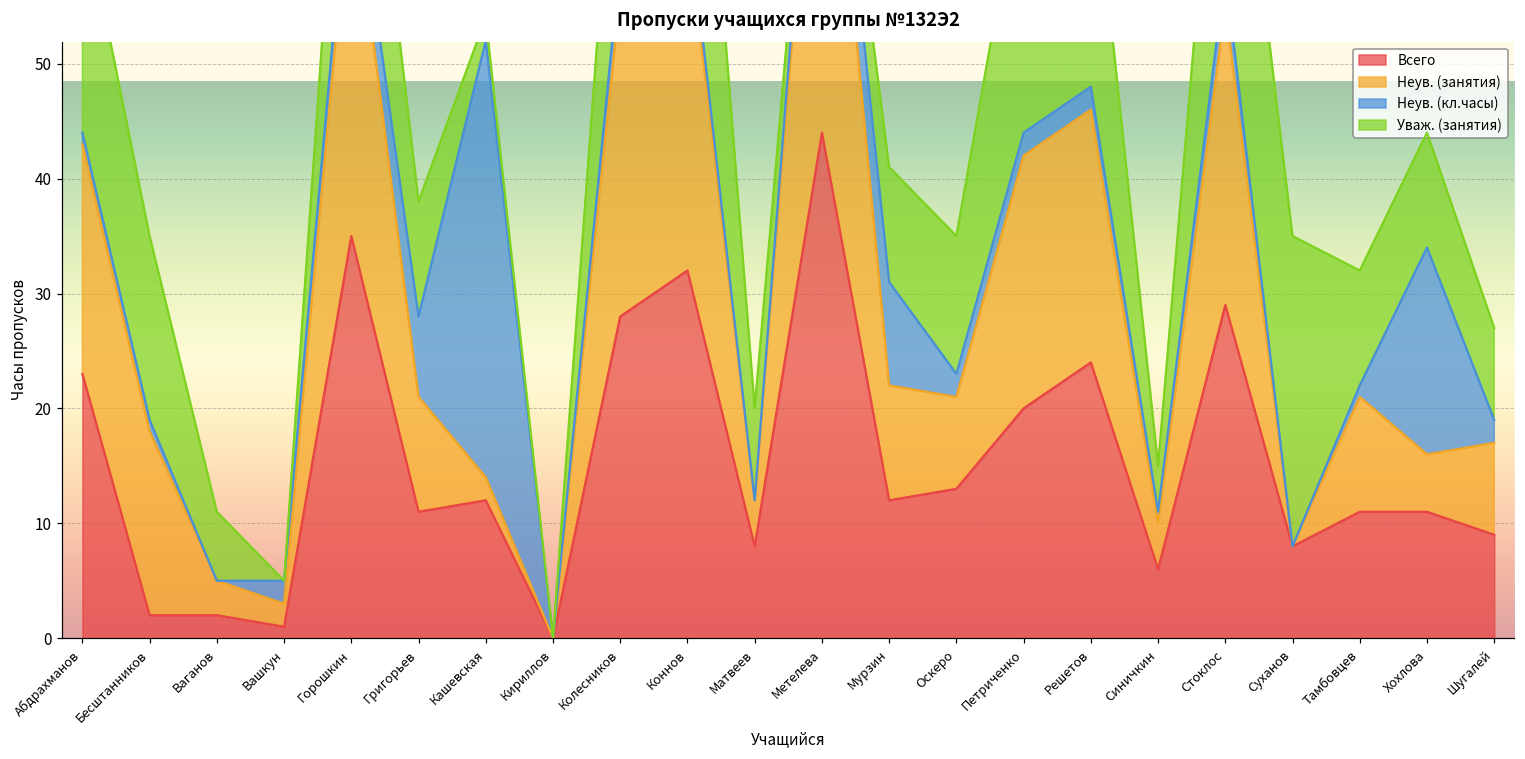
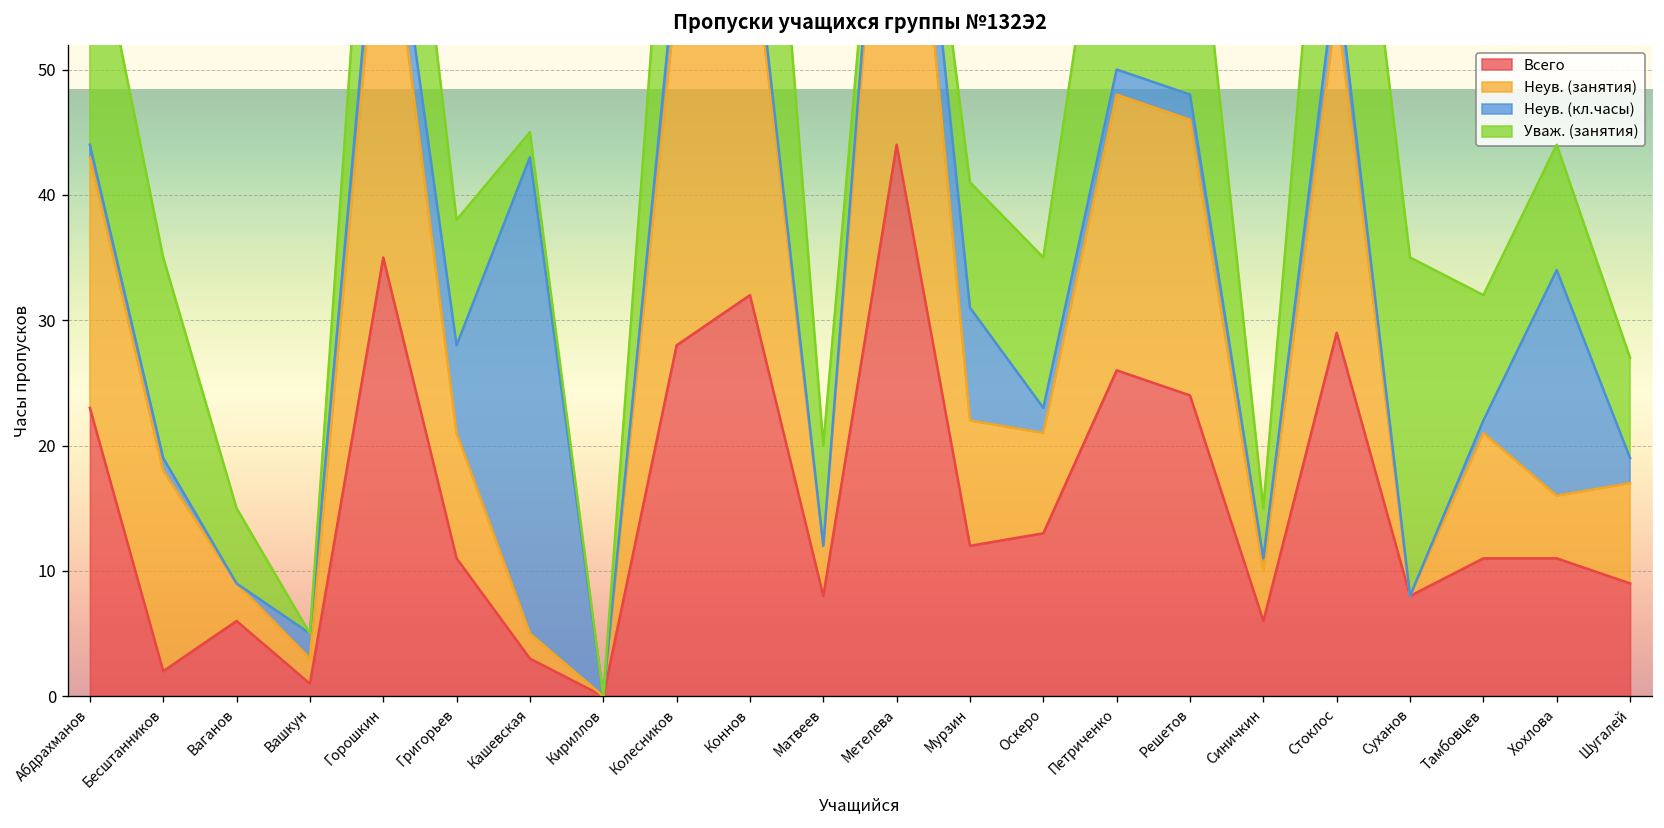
  {
    "Всего": {
      "Абдрахманов": 23,
      "Бесштанников": 2,
-     "Ваганов": 2,
+     "Ваганов": 6,
      "Вашкун": 1,
      "Горошкин": 35,
      "Григорьев": 11,
-     "Кашевская": 12,
+     "Кашевская": 3,
      "Колесников": 28,
      "Коннов": 32,
      "Матвеев": 8,
      "Метелева": 44,
      "Мурзин": 12,
      "Оскеро": 13,
-     "Петриченко": 20,
+     "Петриченко": 26,
      "Решетов": 24,
      "Синичкин": 6,
      "Стоклос": 29,
      "Тамбовцев": 11,
      "Хохлова": 11,
      "Шугалей": 9
    },
    "Неув. (занятия)": {
      "Абдрахманов": 20,
      "Бесштанников": 16,
      "Вашкун": 2,
      "Григорьев": 10,
      "Кашевская": 2,
      "Мурзин": 10,
      "Оскеро": 8,
      "Петриченко": 22,
      "Решетов": 22,
      "Синичкин": 4,
      "Тамбовцев": 10,
      "Хохлова": 5,
      "Шугалей": 8
    },
    "Неув. (кл.часы)": {
      "Абдрахманов": 1,
      "Бесштанников": 1,
      "Григорьев": 7,
      "Кашевская": 38,
      "Мурзин": 9,
      "Оскеро": 2,
      "Петриченко": 2,
      "Решетов": 2,
      "Синичкин": 1,
      "Тамбовцев": 1,
      "Хохлова": 18,
      "Шугалей": 2
    },
    "Уваж. (занятия)": {
      "Бесштанников": 16,
      "Ваганов": 6,
      "Григорьев": 10,
      "Матвеев": 8,
      "Мурзин": 10,
      "Оскеро": 12,
      "Синичкин": 4,
      "Суханов": 27,
      "Тамбовцев": 10,
      "Шугалей": 8
    }
  }
